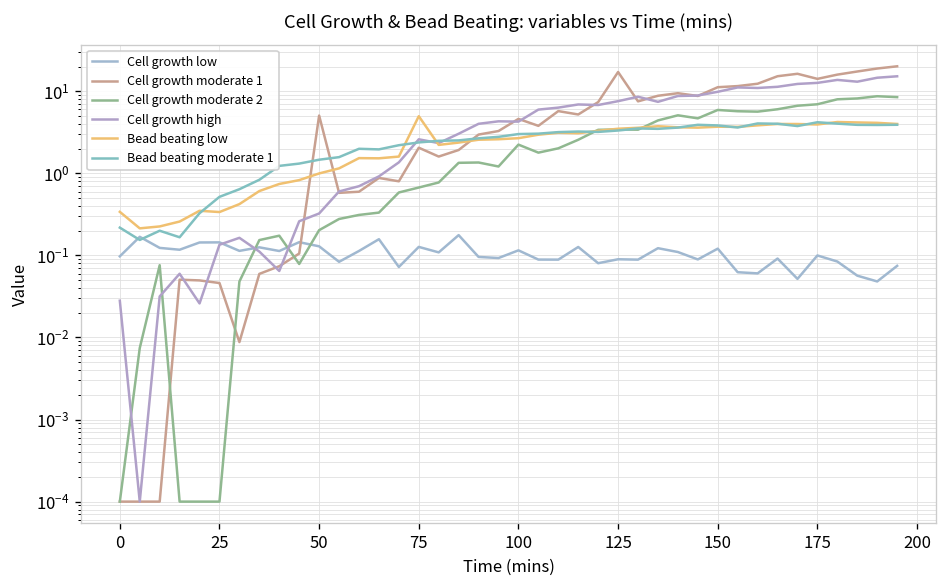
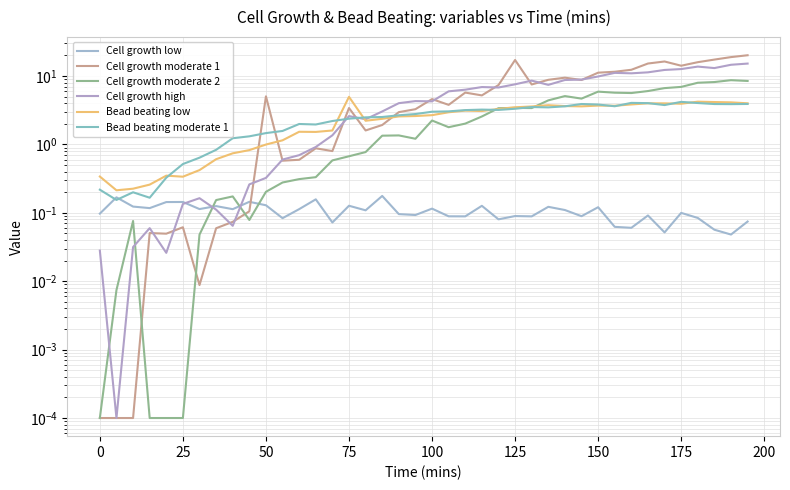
  {
    "Cell growth moderate 1": {
-     "25": 0.05,
+     "25": 0.06,
      "50": 5,
-     "75": 2.1,
+     "75": 3,
      "125": 17,
      "150": 11,
      "175": 14
    },
    "Bead beating low": {
      "0": 0.3,
      "25": 0.3,
      "50": 1.0,
      "75": 5,
      "100": 2.7
    }
  }
